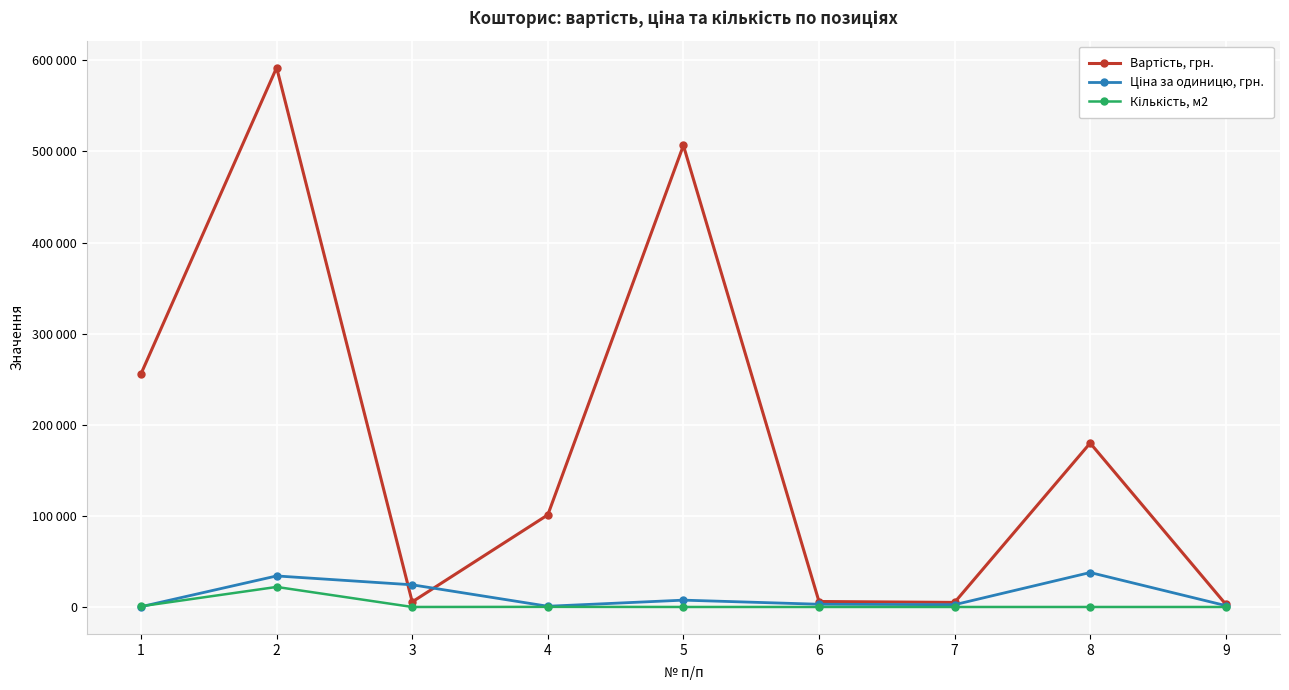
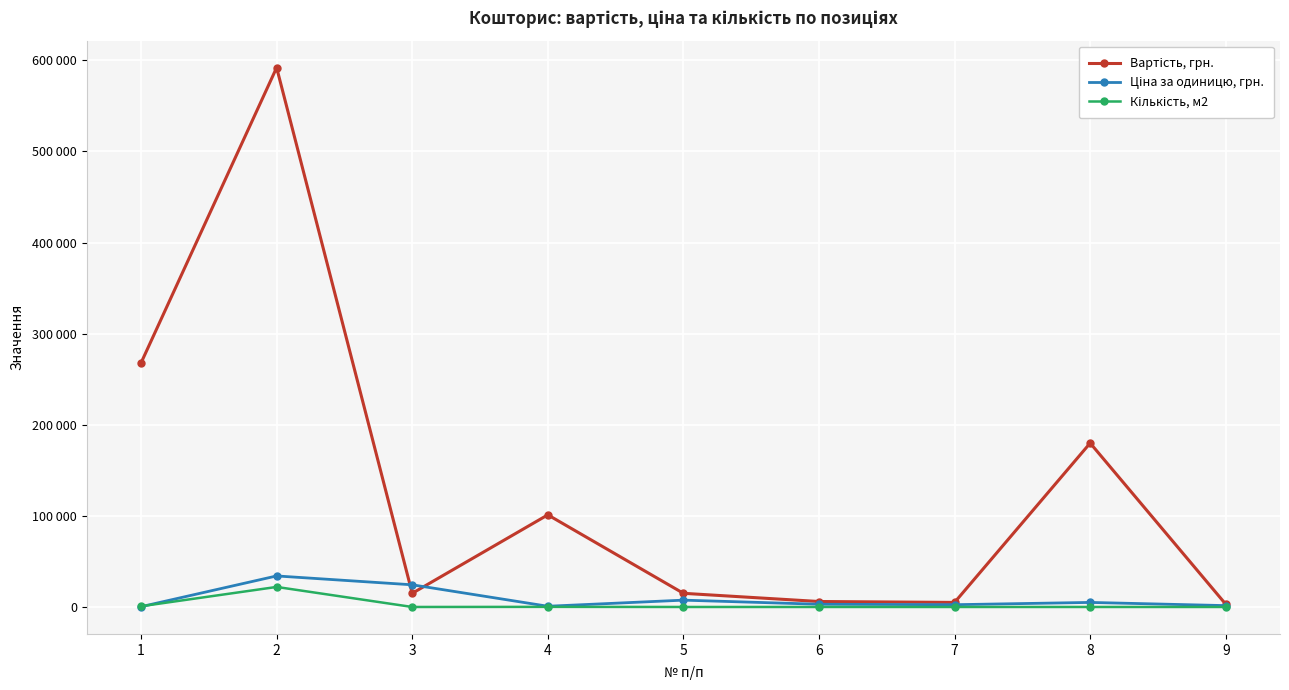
  {
    "Вартість, грн.": {
-     "1": 260000,
+     "1": 270000,
      "2": 590000,
-     "3": 10000,
+     "3": 20000,
      "4": 100000,
-     "5": 510000,
+     "5": 20000,
      "6": 10000,
      "8": 180000
    },
    "Ціна за одиницю, грн.": {
      "2": 30000,
      "3": 20000,
      "5": 10000,
      "6": 0,
-     "8": 40000
+     "8": 10000
    },
    "Кількість, м2": {
      "2": 20000,
      "3": 0,
      "5": 0,
      "6": 0,
      "8": 0
    }
  }
